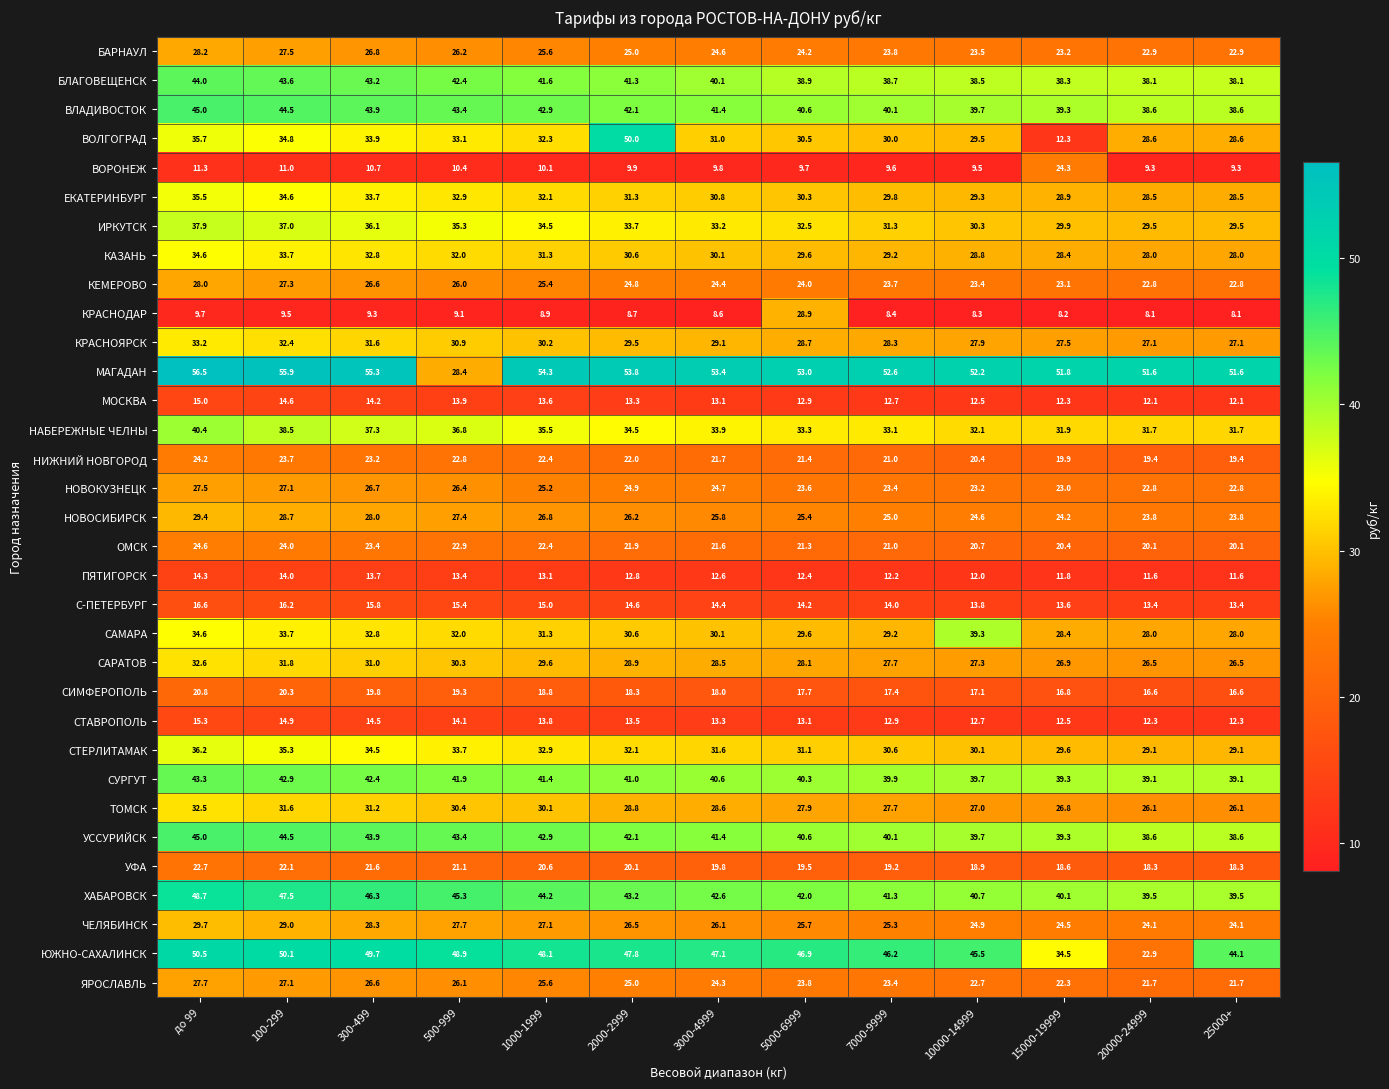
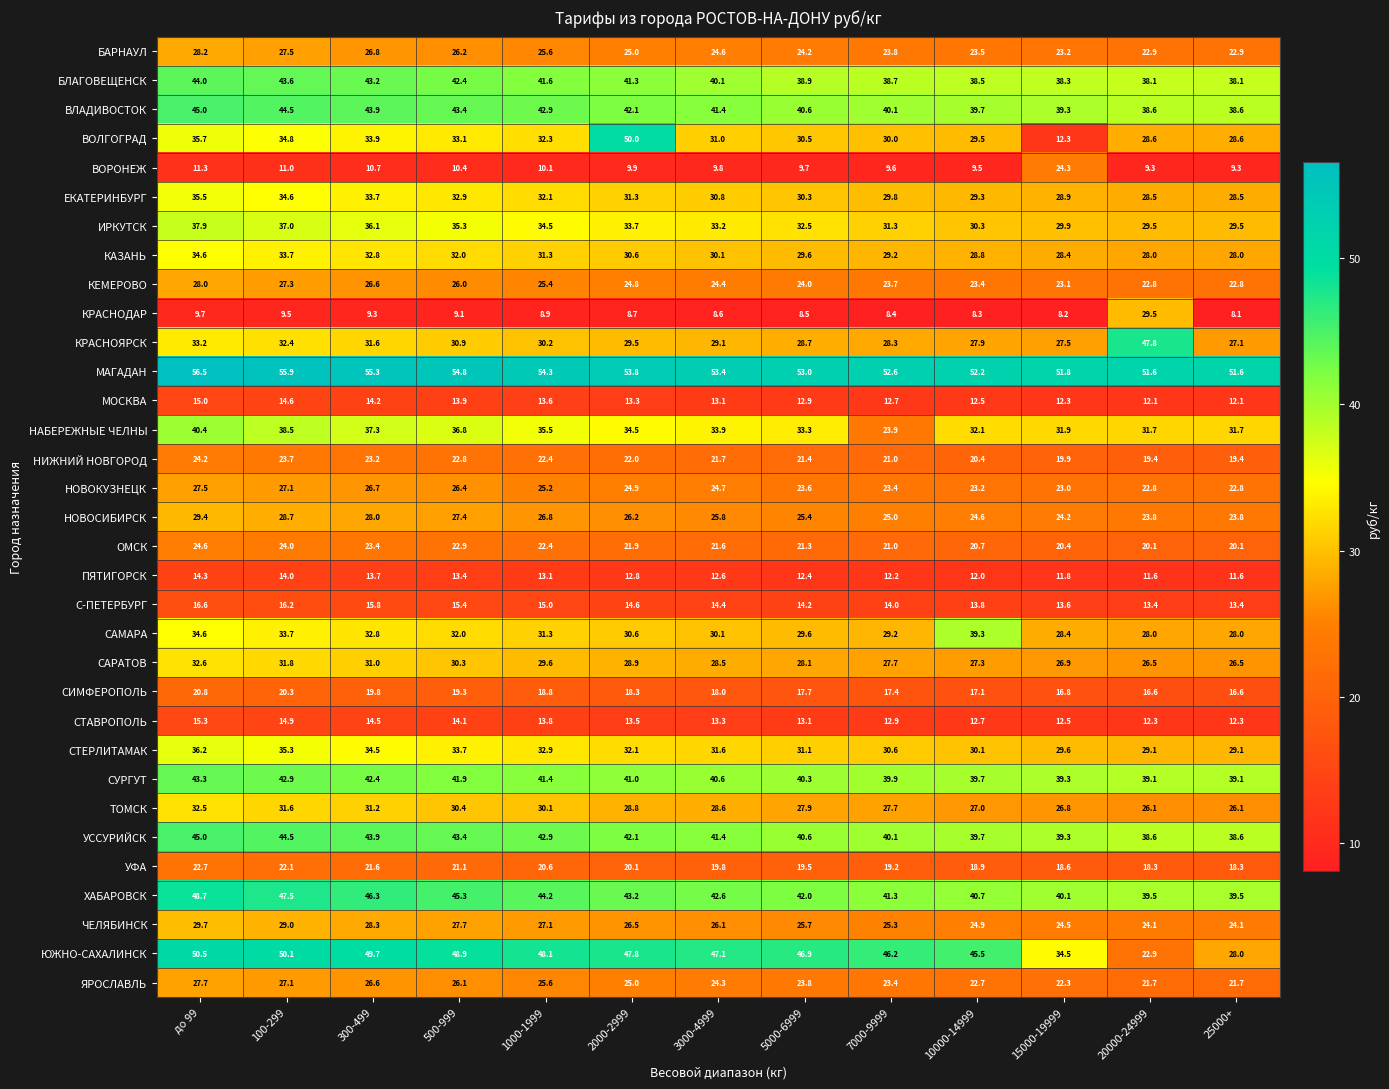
  {
    "КРАСНОДАР": {
      "до 99": 9.7,
      "100-299": 9.5,
      "300-499": 9.3,
      "500-999": 9.1,
      "1000-1999": 8.9,
      "2000-2999": 8.7,
      "3000-4999": 8.6,
-     "5000-6999": 28.9,
+     "5000-6999": 8.5,
      "7000-9999": 8.4,
      "10000-14999": 8.3,
      "15000-19999": 8.2,
-     "20000-24999": 8.1,
+     "20000-24999": 29.5,
      "25000+": 8.1
    },
    "КРАСНОЯРСК": {
      "до 99": 33.2,
      "100-299": 32.4,
      "300-499": 31.6,
      "500-999": 30.9,
      "1000-1999": 30.2,
      "2000-2999": 29.5,
      "3000-4999": 29.1,
      "5000-6999": 28.7,
      "7000-9999": 28.3,
      "10000-14999": 27.9,
      "15000-19999": 27.5,
-     "20000-24999": 27.1,
+     "20000-24999": 47.8,
      "25000+": 27.1
    },
    "МАГАДАН": {
      "до 99": 56.5,
      "100-299": 55.9,
      "300-499": 55.3,
-     "500-999": 28.4,
+     "500-999": 54.8,
      "1000-1999": 54.3,
      "2000-2999": 53.8,
      "3000-4999": 53.4,
      "5000-6999": 53.0,
      "7000-9999": 52.6,
      "10000-14999": 52.2,
      "15000-19999": 51.8,
      "20000-24999": 51.6,
      "25000+": 51.6
    },
    "НАБЕРЕЖНЫЕ ЧЕЛНЫ": {
      "до 99": 40.4,
      "100-299": 38.5,
      "300-499": 37.3,
      "500-999": 36.8,
      "1000-1999": 35.5,
      "2000-2999": 34.5,
      "3000-4999": 33.9,
      "5000-6999": 33.3,
-     "7000-9999": 33.1,
+     "7000-9999": 23.9,
      "10000-14999": 32.1,
      "15000-19999": 31.9,
      "20000-24999": 31.7,
      "25000+": 31.7
    },
    "ЮЖНО-САХАЛИНСК": {
      "до 99": 50.5,
      "100-299": 50.1,
      "300-499": 49.7,
      "500-999": 48.9,
      "1000-1999": 48.1,
      "2000-2999": 47.8,
      "3000-4999": 47.1,
      "5000-6999": 46.9,
      "7000-9999": 46.2,
      "10000-14999": 45.5,
      "15000-19999": 34.5,
      "20000-24999": 22.9,
-     "25000+": 44.1
+     "25000+": 28.0
    }
  }
